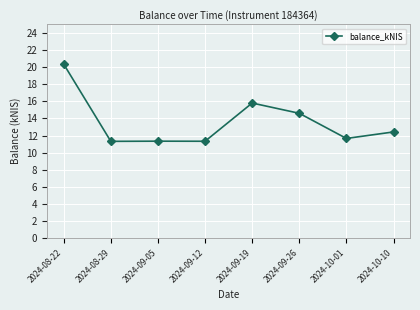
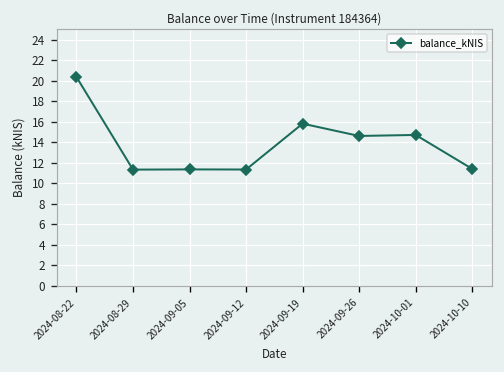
  {
    "2024-08-22": 20,
    "2024-08-29": 11,
    "2024-09-05": 11,
    "2024-09-12": 11,
    "2024-09-19": 16,
    "2024-09-26": 15,
-   "2024-10-01": 12,
-   "2024-10-10": 12
+   "2024-10-01": 15,
+   "2024-10-10": 11
  }
